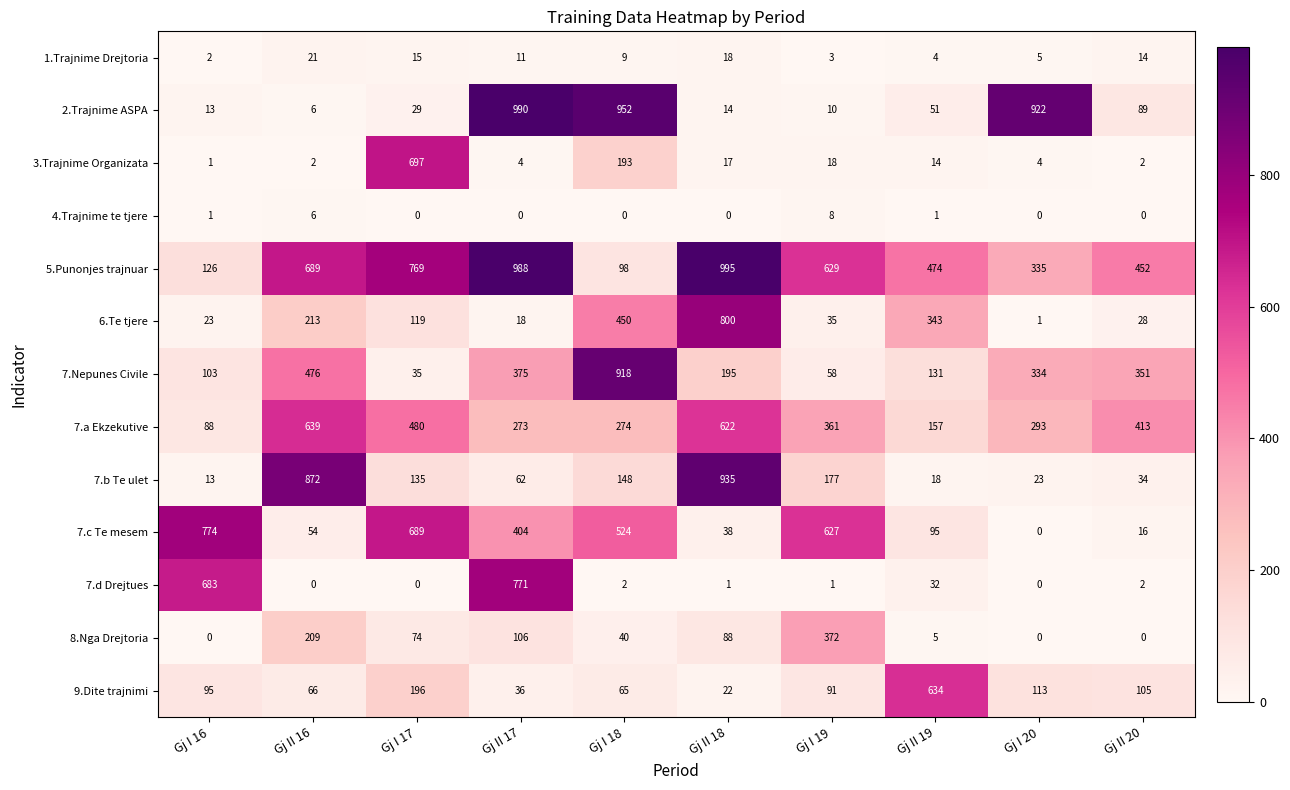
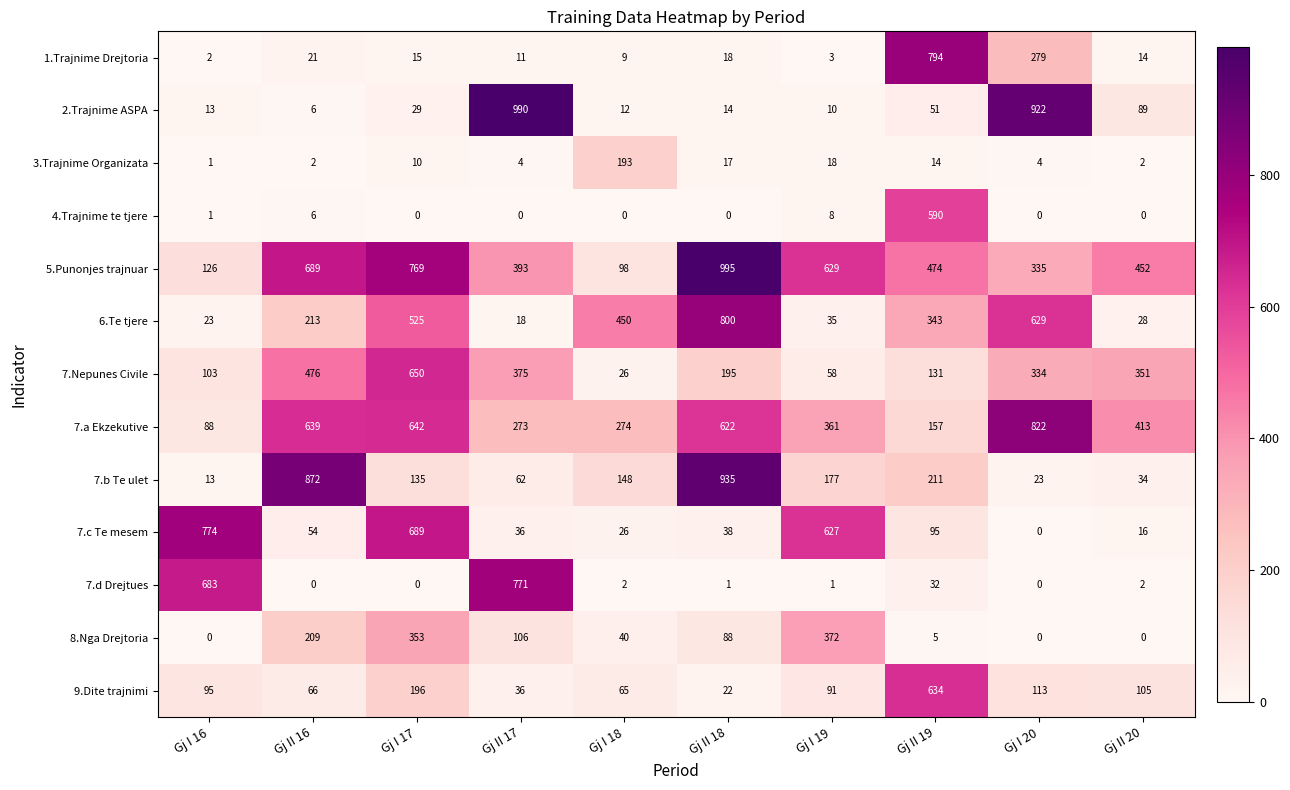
  {
    "1.Trajnime Drejtoria": {
      "Gj I 16": 2,
      "Gj II 16": 21,
      "Gj I 17": 15,
      "Gj II 17": 11,
      "Gj I 18": 9,
      "Gj II 18": 18,
      "Gj I 19": 3,
-     "Gj II 19": 4,
-     "Gj I 20": 5,
+     "Gj II 19": 794,
+     "Gj I 20": 279,
      "Gj II 20": 14
    },
    "2.Trajnime ASPA": {
      "Gj I 16": 13,
      "Gj II 16": 6,
      "Gj I 17": 29,
      "Gj II 17": 990,
-     "Gj I 18": 952,
+     "Gj I 18": 12,
      "Gj II 18": 14,
      "Gj I 19": 10,
      "Gj II 19": 51,
      "Gj I 20": 922,
      "Gj II 20": 89
    },
    "3.Trajnime Organizata": {
      "Gj I 16": 1,
      "Gj II 16": 2,
-     "Gj I 17": 697,
+     "Gj I 17": 10,
      "Gj II 17": 4,
      "Gj I 18": 193,
      "Gj II 18": 17,
      "Gj I 19": 18,
      "Gj II 19": 14,
      "Gj I 20": 4,
      "Gj II 20": 2
    },
    "4.Trajnime te tjere": {
      "Gj I 16": 1,
      "Gj II 16": 6,
      "Gj I 17": 0,
      "Gj II 17": 0,
      "Gj I 18": 0,
      "Gj II 18": 0,
      "Gj I 19": 8,
-     "Gj II 19": 1,
+     "Gj II 19": 590,
      "Gj I 20": 0,
      "Gj II 20": 0
    },
    "5.Punonjes trajnuar": {
      "Gj I 16": 126,
      "Gj II 16": 689,
      "Gj I 17": 769,
-     "Gj II 17": 988,
+     "Gj II 17": 393,
      "Gj I 18": 98,
      "Gj II 18": 995,
      "Gj I 19": 629,
      "Gj II 19": 474,
      "Gj I 20": 335,
      "Gj II 20": 452
    },
    "6.Te tjere": {
      "Gj I 16": 23,
      "Gj II 16": 213,
-     "Gj I 17": 119,
+     "Gj I 17": 525,
      "Gj II 17": 18,
      "Gj I 18": 450,
      "Gj II 18": 800,
      "Gj I 19": 35,
      "Gj II 19": 343,
-     "Gj I 20": 1,
+     "Gj I 20": 629,
      "Gj II 20": 28
    },
    "7.Nepunes Civile": {
      "Gj I 16": 103,
      "Gj II 16": 476,
-     "Gj I 17": 35,
+     "Gj I 17": 650,
      "Gj II 17": 375,
-     "Gj I 18": 918,
+     "Gj I 18": 26,
      "Gj II 18": 195,
      "Gj I 19": 58,
      "Gj II 19": 131,
      "Gj I 20": 334,
      "Gj II 20": 351
    },
    "7.a Ekzekutive": {
      "Gj I 16": 88,
      "Gj II 16": 639,
-     "Gj I 17": 480,
+     "Gj I 17": 642,
      "Gj II 17": 273,
      "Gj I 18": 274,
      "Gj II 18": 622,
      "Gj I 19": 361,
      "Gj II 19": 157,
-     "Gj I 20": 293,
+     "Gj I 20": 822,
      "Gj II 20": 413
    },
    "7.b Te ulet": {
      "Gj I 16": 13,
      "Gj II 16": 872,
      "Gj I 17": 135,
      "Gj II 17": 62,
      "Gj I 18": 148,
      "Gj II 18": 935,
      "Gj I 19": 177,
-     "Gj II 19": 18,
+     "Gj II 19": 211,
      "Gj I 20": 23,
      "Gj II 20": 34
    },
    "7.c Te mesem": {
      "Gj I 16": 774,
      "Gj II 16": 54,
      "Gj I 17": 689,
-     "Gj II 17": 404,
-     "Gj I 18": 524,
+     "Gj II 17": 36,
+     "Gj I 18": 26,
      "Gj II 18": 38,
      "Gj I 19": 627,
      "Gj II 19": 95,
      "Gj I 20": 0,
      "Gj II 20": 16
    },
    "7.d Drejtues": {
      "Gj I 16": 683,
      "Gj II 16": 0,
      "Gj I 17": 0,
      "Gj II 17": 771,
      "Gj I 18": 2,
      "Gj II 18": 1,
      "Gj I 19": 1,
      "Gj II 19": 32,
      "Gj I 20": 0,
      "Gj II 20": 2
    },
    "8.Nga Drejtoria": {
      "Gj I 16": 0,
      "Gj II 16": 209,
-     "Gj I 17": 74,
+     "Gj I 17": 353,
      "Gj II 17": 106,
      "Gj I 18": 40,
      "Gj II 18": 88,
      "Gj I 19": 372,
      "Gj II 19": 5,
      "Gj I 20": 0,
      "Gj II 20": 0
    },
    "9.Dite trajnimi": {
      "Gj I 16": 95,
      "Gj II 16": 66,
      "Gj I 17": 196,
      "Gj II 17": 36,
      "Gj I 18": 65,
      "Gj II 18": 22,
      "Gj I 19": 91,
      "Gj II 19": 634,
      "Gj I 20": 113,
      "Gj II 20": 105
    }
  }
